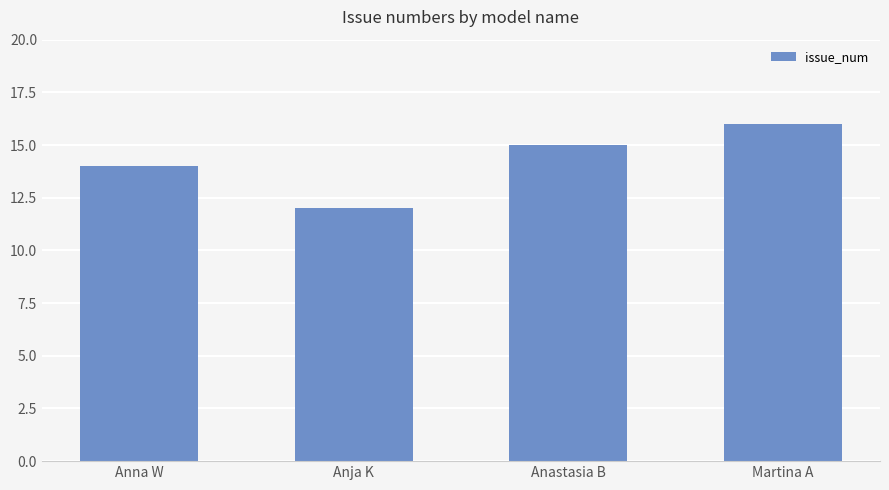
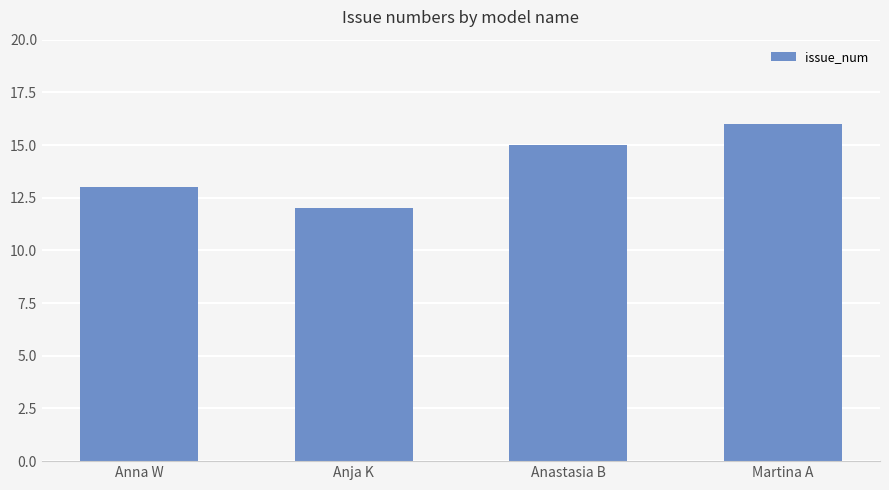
  {
-   "Anna W": 14,
+   "Anna W": 13,
    "Anja K": 12,
    "Anastasia B": 15,
    "Martina A": 16
  }
